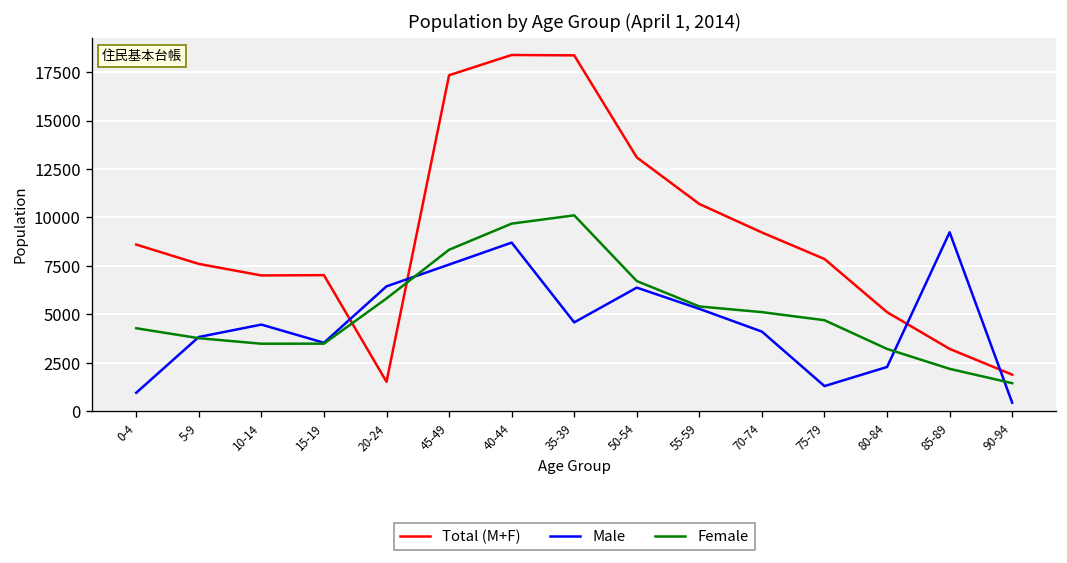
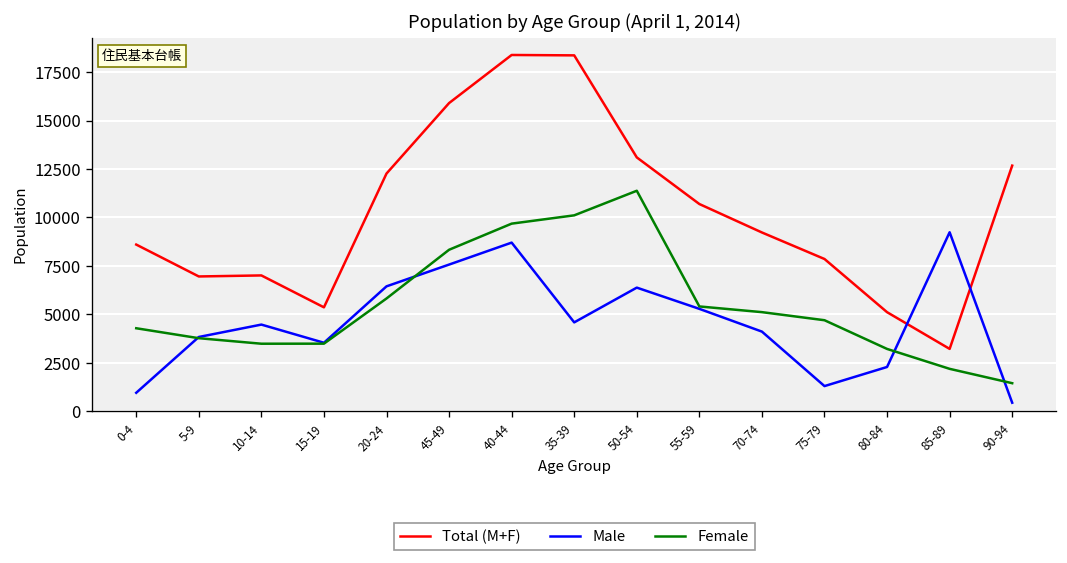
  {
    "Total (M+F)": {
      "0-4": 8600,
-     "5-9": 7600,
+     "5-9": 7000,
      "10-14": 7000,
-     "15-19": 7000,
-     "20-24": 1500,
-     "45-49": 17300,
+     "15-19": 5400,
+     "20-24": 12300,
+     "45-49": 15900,
      "40-44": 18400,
      "35-39": 18400,
      "50-54": 13100,
      "55-59": 10700,
      "70-74": 9200,
      "75-79": 7900,
      "80-84": 5100,
      "85-89": 3200,
-     "90-94": 1900
+     "90-94": 12700
    },
    "Male": {
      "0-4": 1000,
      "10-14": 4500,
      "20-24": 6400,
      "45-49": 7600,
      "40-44": 8700,
      "35-39": 4600,
      "50-54": 6400,
      "70-74": 4100,
      "75-79": 1300,
      "80-84": 2300,
      "85-89": 9200,
      "90-94": 400
    },
    "Female": {
      "0-4": 4300,
      "10-14": 3500,
      "20-24": 5800,
      "45-49": 8300,
      "40-44": 9700,
      "35-39": 10100,
-     "50-54": 6700,
+     "50-54": 11400,
      "70-74": 5100,
      "75-79": 4700,
      "80-84": 3200,
      "85-89": 2200,
      "90-94": 1400
    }
  }
